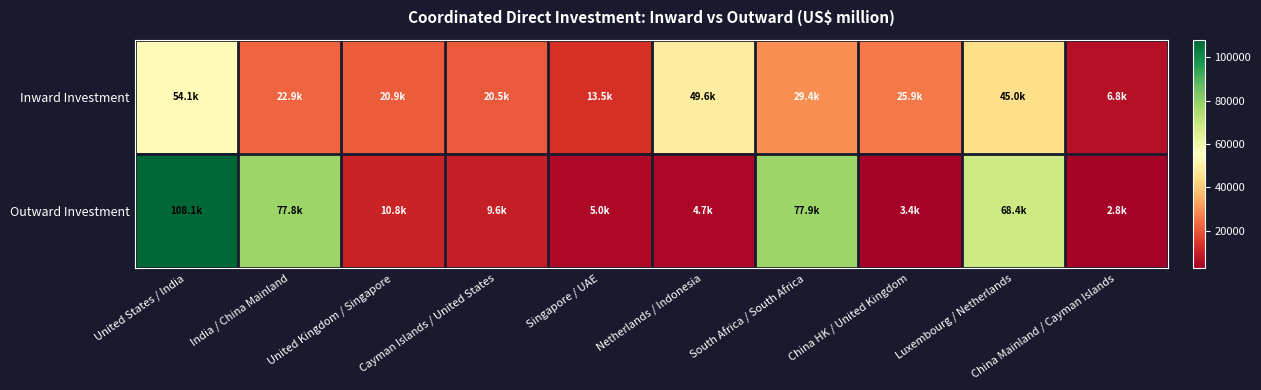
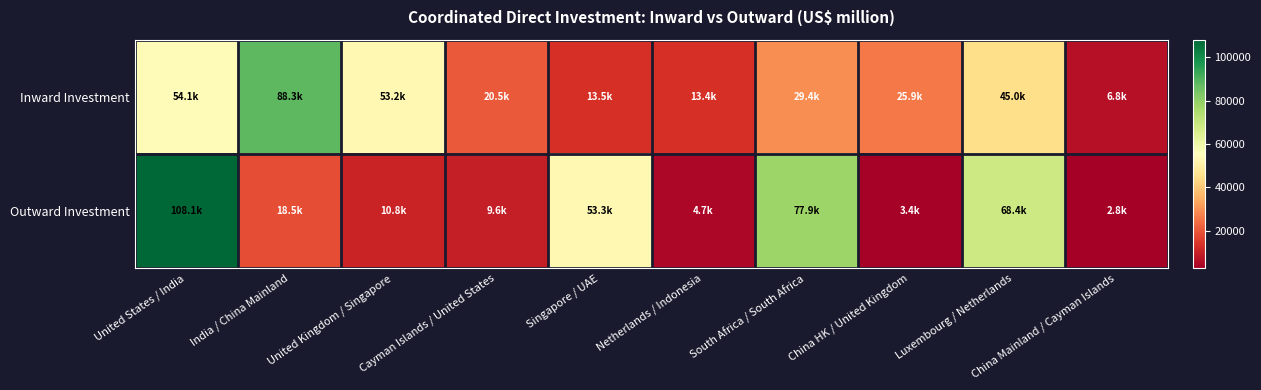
  {
    "Inward Investment": {
      "United States / India": "54.1k",
-     "India / China Mainland": "22.9k",
-     "United Kingdom / Singapore": "20.9k",
+     "India / China Mainland": "88.3k",
+     "United Kingdom / Singapore": "53.2k",
      "Cayman Islands / United States": "20.5k",
      "Singapore / UAE": "13.5k",
-     "Netherlands / Indonesia": "49.6k",
+     "Netherlands / Indonesia": "13.4k",
      "South Africa / South Africa": "29.4k",
      "China HK / United Kingdom": "25.9k",
      "Luxembourg / Netherlands": "45.0k",
      "China Mainland / Cayman Islands": "6.8k"
    },
    "Outward Investment": {
      "United States / India": "108.1k",
-     "India / China Mainland": "77.8k",
+     "India / China Mainland": "18.5k",
      "United Kingdom / Singapore": "10.8k",
      "Cayman Islands / United States": "9.6k",
-     "Singapore / UAE": "5.0k",
+     "Singapore / UAE": "53.3k",
      "Netherlands / Indonesia": "4.7k",
      "South Africa / South Africa": "77.9k",
      "China HK / United Kingdom": "3.4k",
      "Luxembourg / Netherlands": "68.4k",
      "China Mainland / Cayman Islands": "2.8k"
    }
  }
